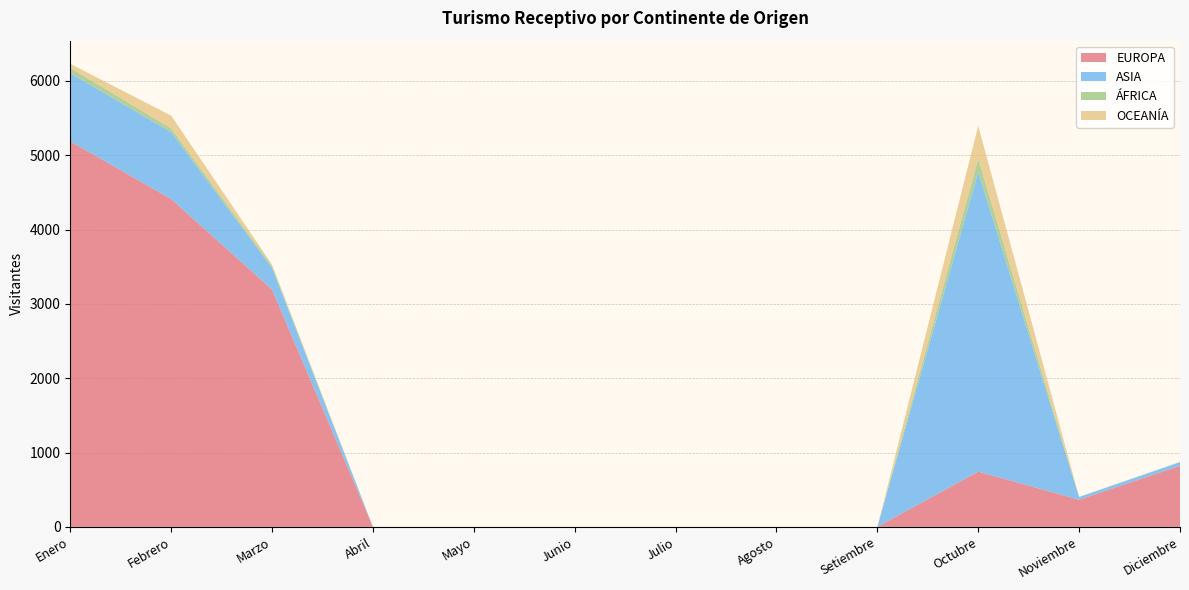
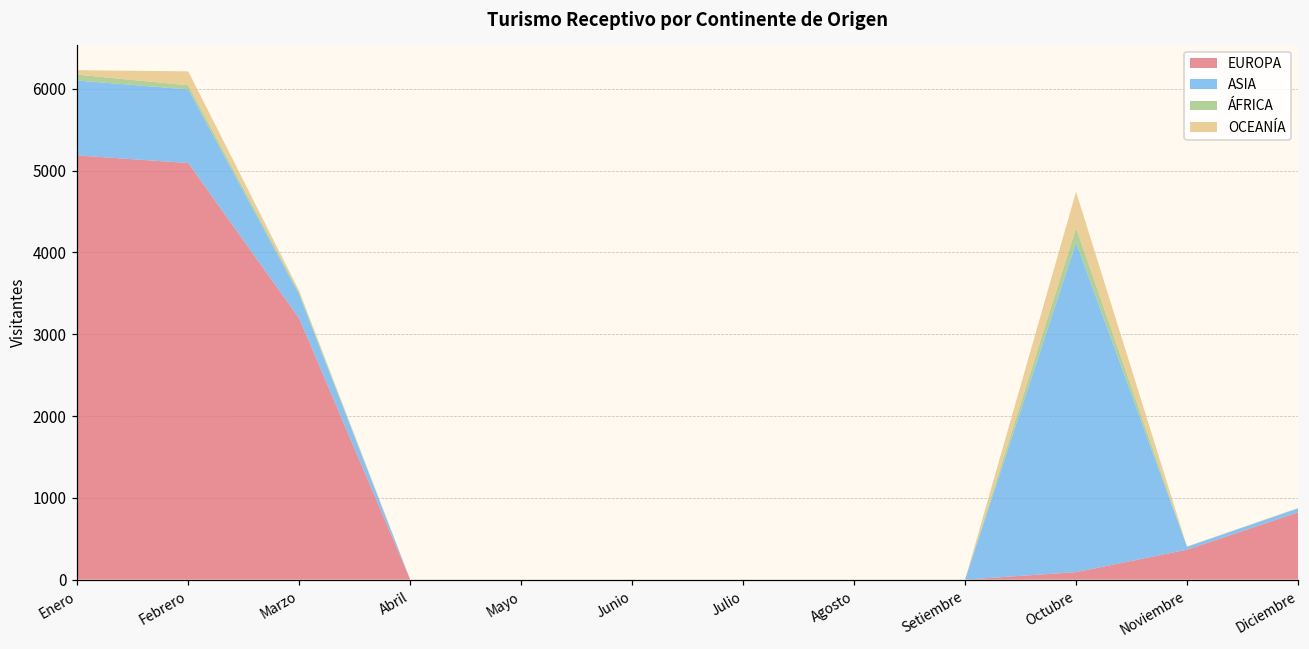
  {
    "EUROPA": {
      "Enero": 5200,
-     "Febrero": 4400,
+     "Febrero": 5100,
      "Marzo": 3200,
-     "Octubre": 700,
+     "Octubre": 100,
      "Noviembre": 400,
      "Diciembre": 800
    },
    "ASIA": {
      "Enero": 900,
      "Febrero": 900,
      "Octubre": 4000
    },
    "ÁFRICA": {
      "Enero": 100,
      "Febrero": 100,
      "Octubre": 200
    },
    "OCEANÍA": {
      "Enero": 100,
      "Febrero": 200,
      "Octubre": 400
    }
  }
